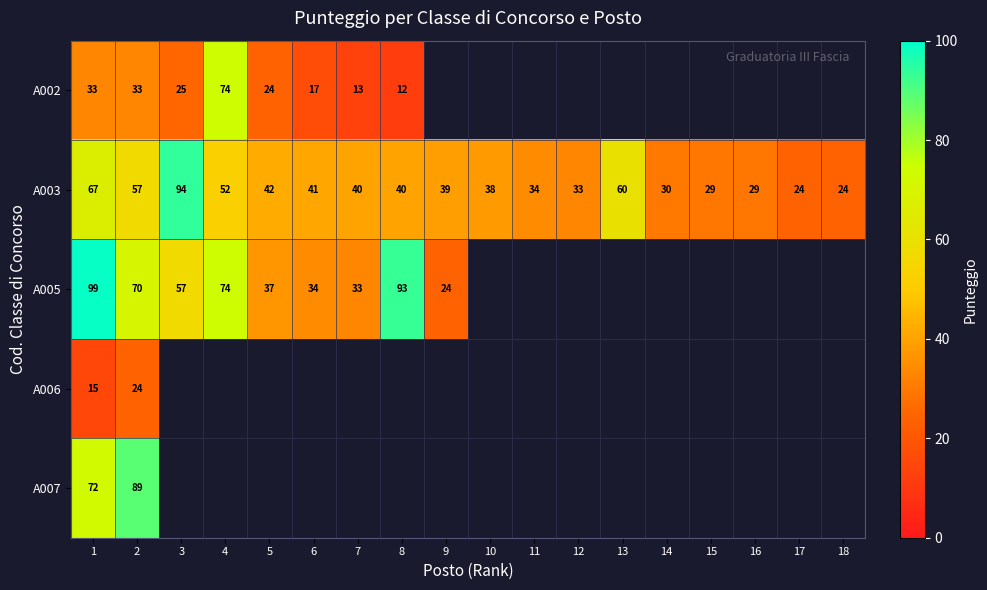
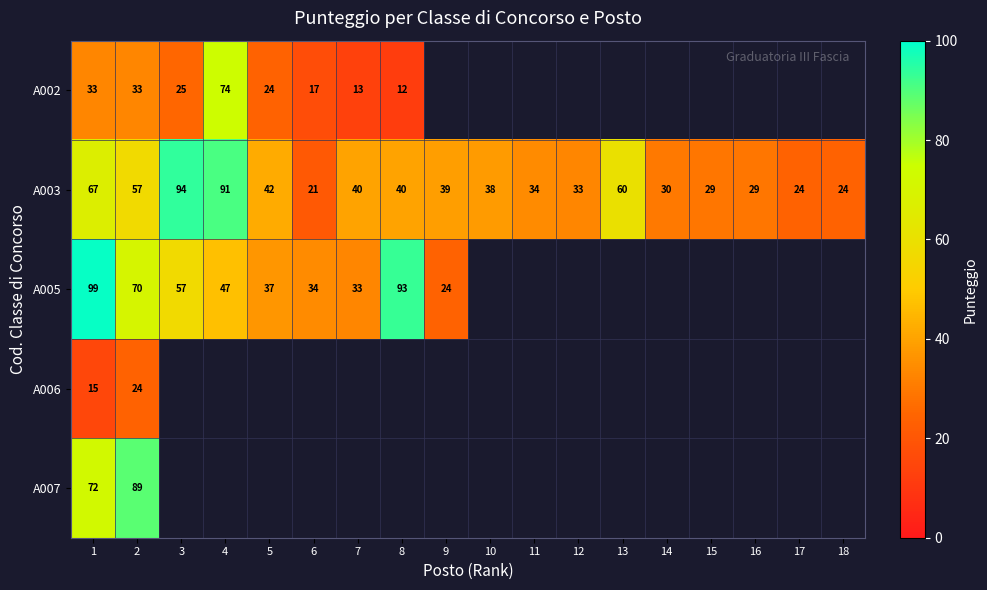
  {
    "A002": {
      "1": 33,
      "2": 33,
      "3": 25,
      "4": 74,
      "5": 24,
      "6": 17,
      "7": 13,
      "8": 12
    },
    "A003": {
      "1": 67,
      "2": 57,
      "3": 94,
-     "4": 52,
+     "4": 91,
      "5": 42,
-     "6": 41,
+     "6": 21,
      "7": 40,
      "8": 40,
      "9": 39,
      "10": 38,
      "11": 34,
      "12": 33,
      "13": 60,
      "14": 30,
      "15": 29,
      "16": 29,
      "17": 24,
      "18": 24
    },
    "A005": {
      "1": 99,
      "2": 70,
      "3": 57,
-     "4": 74,
+     "4": 47,
      "5": 37,
      "6": 34,
      "7": 33,
      "8": 93,
      "9": 24
    },
    "A006": {
      "1": 15,
      "2": 24
    },
    "A007": {
      "1": 72,
      "2": 89
    }
  }
